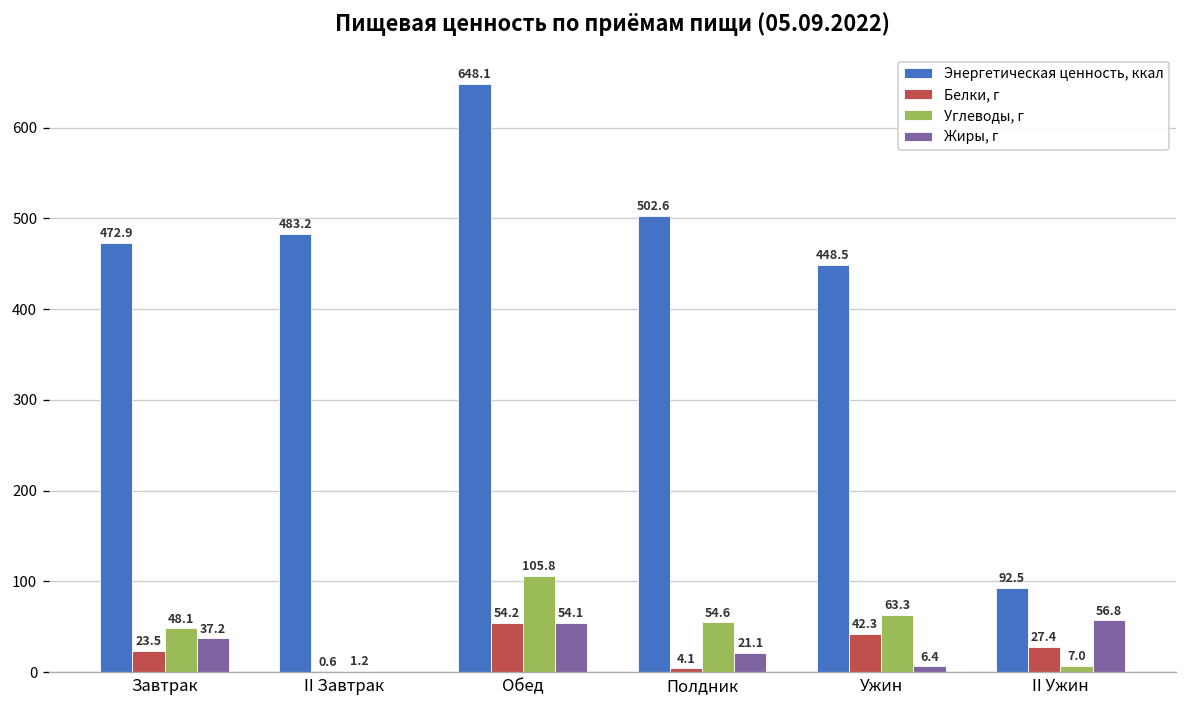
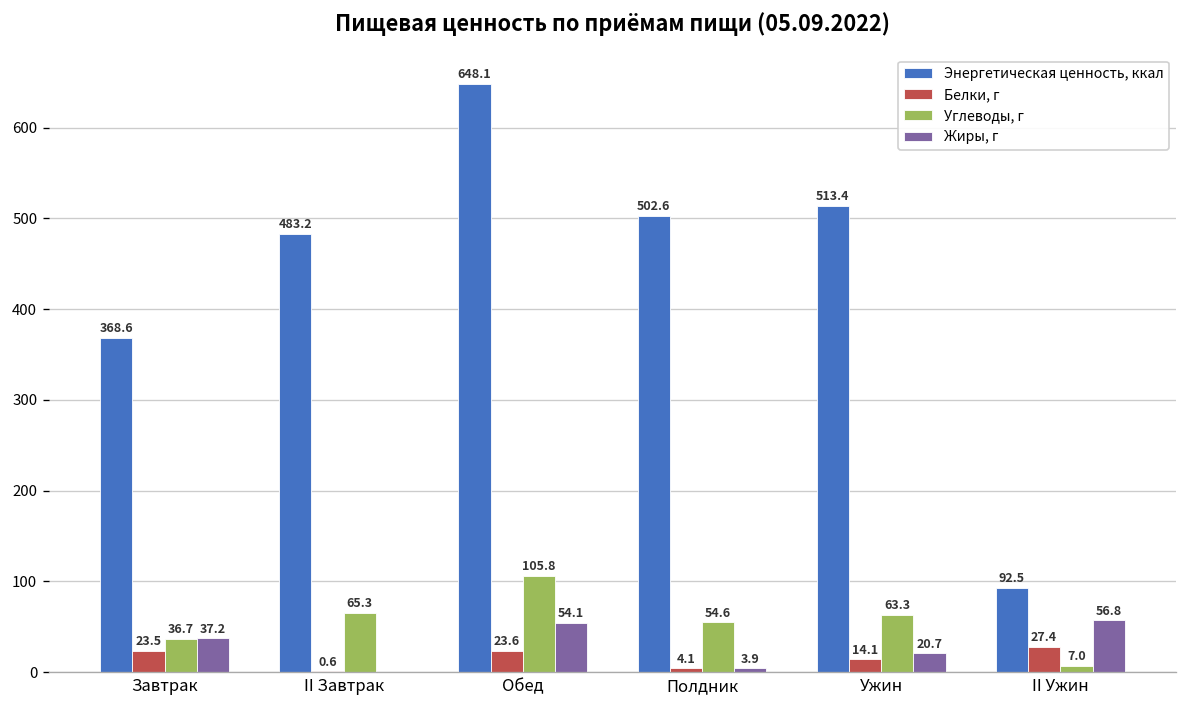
  {
    "Энергетическая ценность, ккал": {
-     "Завтрак": 472.9,
+     "Завтрак": 368.6,
      "II Завтрак": 483.2,
      "Обед": 648.1,
      "Полдник": 502.6,
-     "Ужин": 448.5,
+     "Ужин": 513.4,
      "II Ужин": 92.5
    },
    "Белки, г": {
      "Завтрак": 23.5,
      "II Завтрак": 0.6,
-     "Обед": 54.2,
+     "Обед": 23.6,
      "Полдник": 4.1,
-     "Ужин": 42.3,
+     "Ужин": 14.1,
      "II Ужин": 27.4
    },
    "Углеводы, г": {
-     "Завтрак": 48.1,
-     "II Завтрак": 1.2,
+     "Завтрак": 36.7,
+     "II Завтрак": 65.3,
      "Обед": 105.8,
      "Полдник": 54.6,
      "Ужин": 63.3,
      "II Ужин": 7.0
    },
    "Жиры, г": {
      "Завтрак": 37.2,
      "Обед": 54.1,
-     "Полдник": 21.1,
-     "Ужин": 6.4,
+     "Полдник": 3.9,
+     "Ужин": 20.7,
      "II Ужин": 56.8
    }
  }
